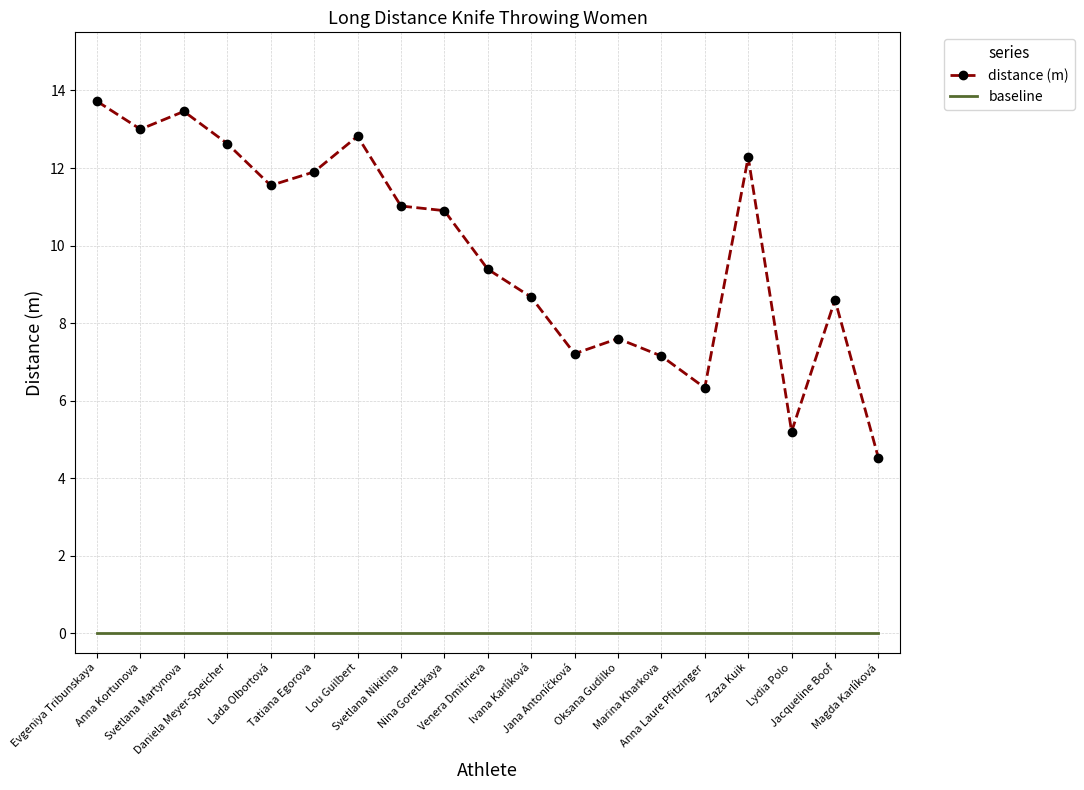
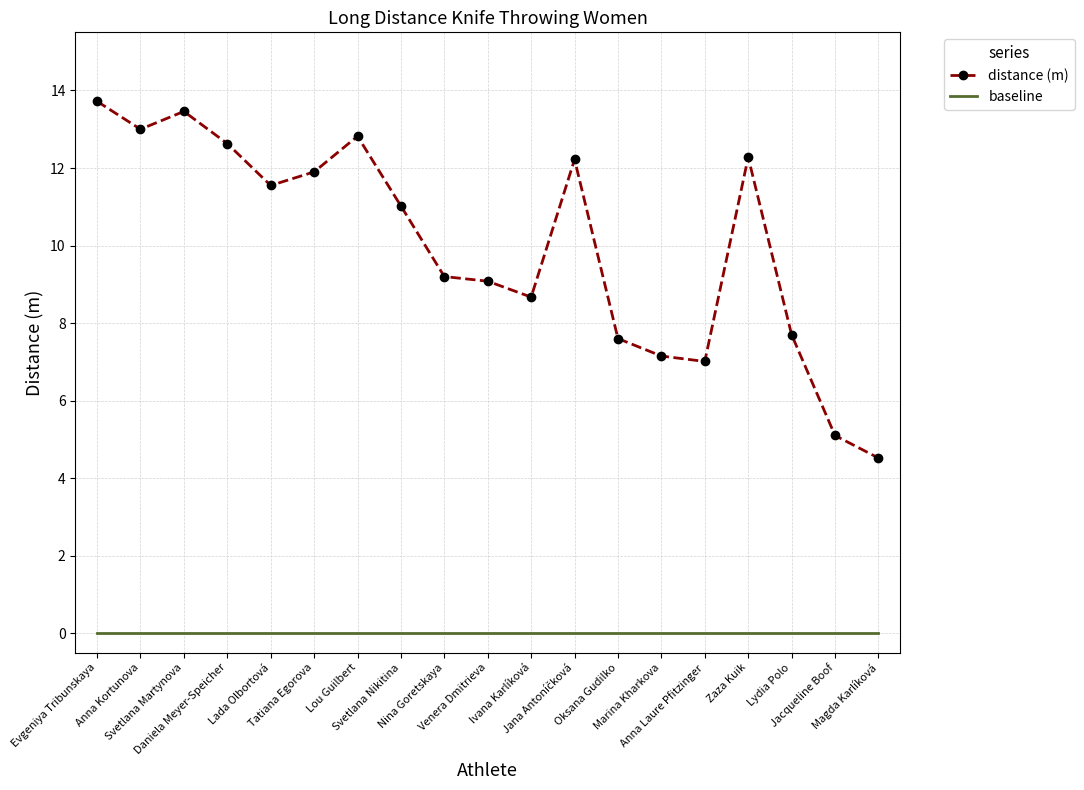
  {
    "distance (m)": {
      "Evgeniya Tribunskaya": 13.7,
      "Anna Kortunova": 13.0,
      "Svetlana Martynova": 13.5,
      "Daniela Meyer-Speicher": 12.6,
      "Lada Olbortová": 11.6,
      "Tatiana Egorova": 11.9,
      "Lou Guilbert": 12.8,
      "Svetlana Nikitina": 11.0,
-     "Nina Goretskaya": 10.9,
-     "Venera Dmitrieva": 9.4,
+     "Nina Goretskaya": 9.2,
+     "Venera Dmitrieva": 9.1,
      "Ivana Karlíková": 8.7,
-     "Jana Antoníčková": 7.2,
+     "Jana Antoníčková": 12.2,
      "Oksana Gudilko": 7.6,
      "Marina Kharkova": 7.2,
-     "Anna Laure Pfitzinger": 6.3,
+     "Anna Laure Pfitzinger": 7.0,
      "Zaza Kuik": 12.3,
-     "Lydia Polo": 5.2,
-     "Jacqueline Boof": 8.6,
+     "Lydia Polo": 7.7,
+     "Jacqueline Boof": 5.1,
      "Magda Karlíková": 4.5
    },
    "baseline": {
      "Evgeniya Tribunskaya": 0.0,
      "Anna Kortunova": 0.0,
      "Svetlana Martynova": 0.0,
      "Daniela Meyer-Speicher": 0.0,
      "Lada Olbortová": 0.0,
      "Tatiana Egorova": 0.0,
      "Lou Guilbert": 0.0,
      "Svetlana Nikitina": 0.0,
      "Nina Goretskaya": 0.0,
      "Venera Dmitrieva": 0.0,
      "Ivana Karlíková": 0.0,
      "Jana Antoníčková": 0.0,
      "Oksana Gudilko": 0.0,
      "Marina Kharkova": 0.0,
      "Anna Laure Pfitzinger": 0.0,
      "Zaza Kuik": 0.0,
      "Lydia Polo": 0.0,
      "Jacqueline Boof": 0.0,
      "Magda Karlíková": 0.0
    }
  }
